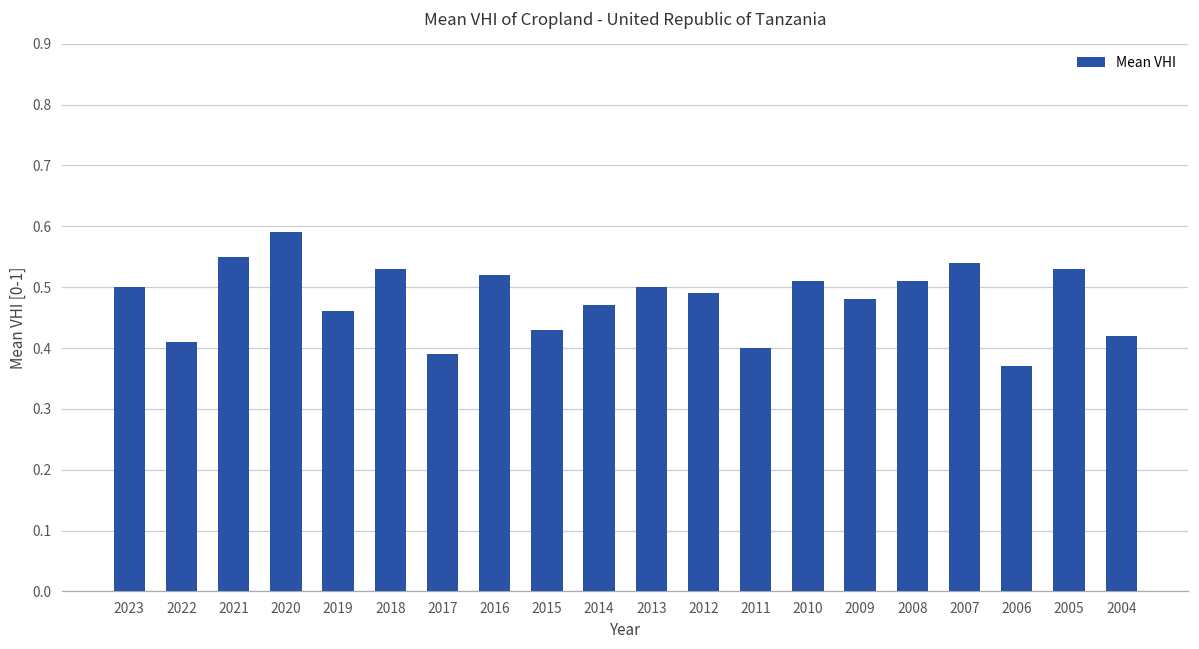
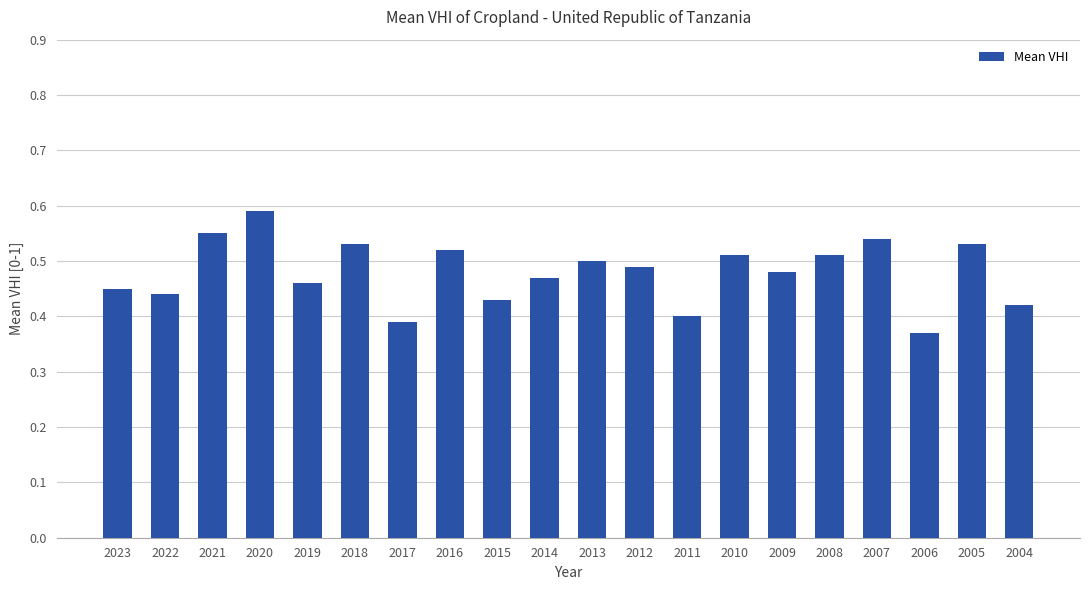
  {
-   "2023": 0.50,
-   "2022": 0.41,
+   "2023": 0.45,
+   "2022": 0.44,
    "2021": 0.55,
    "2020": 0.59,
    "2019": 0.46,
    "2018": 0.53,
    "2017": 0.39,
    "2016": 0.52,
    "2015": 0.43,
    "2014": 0.47,
    "2013": 0.50,
    "2012": 0.49,
    "2011": 0.40,
    "2010": 0.51,
    "2009": 0.48,
    "2008": 0.51,
    "2007": 0.54,
    "2006": 0.37,
    "2005": 0.53,
    "2004": 0.42
  }
